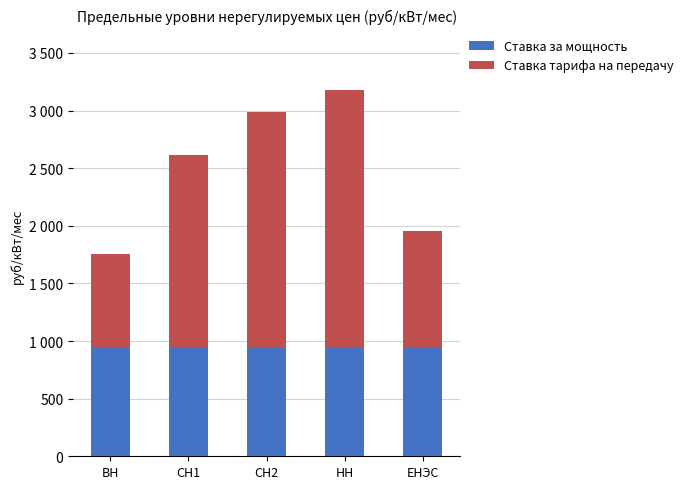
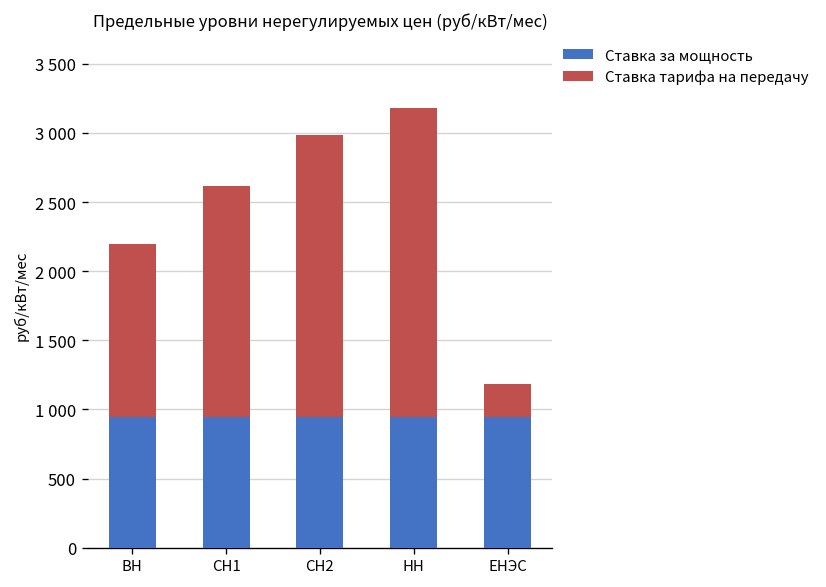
  {
    "Ставка за мощность": {
      "ВН": 940,
      "СН1": 940,
      "СН2": 940,
      "НН": 940,
      "ЕНЭС": 940
    },
    "Ставка тарифа на передачу": {
-     "ВН": 810,
+     "ВН": 1250,
      "СН1": 1670,
      "СН2": 2040,
      "НН": 2230,
-     "ЕНЭС": 1010
+     "ЕНЭС": 240
    }
  }
